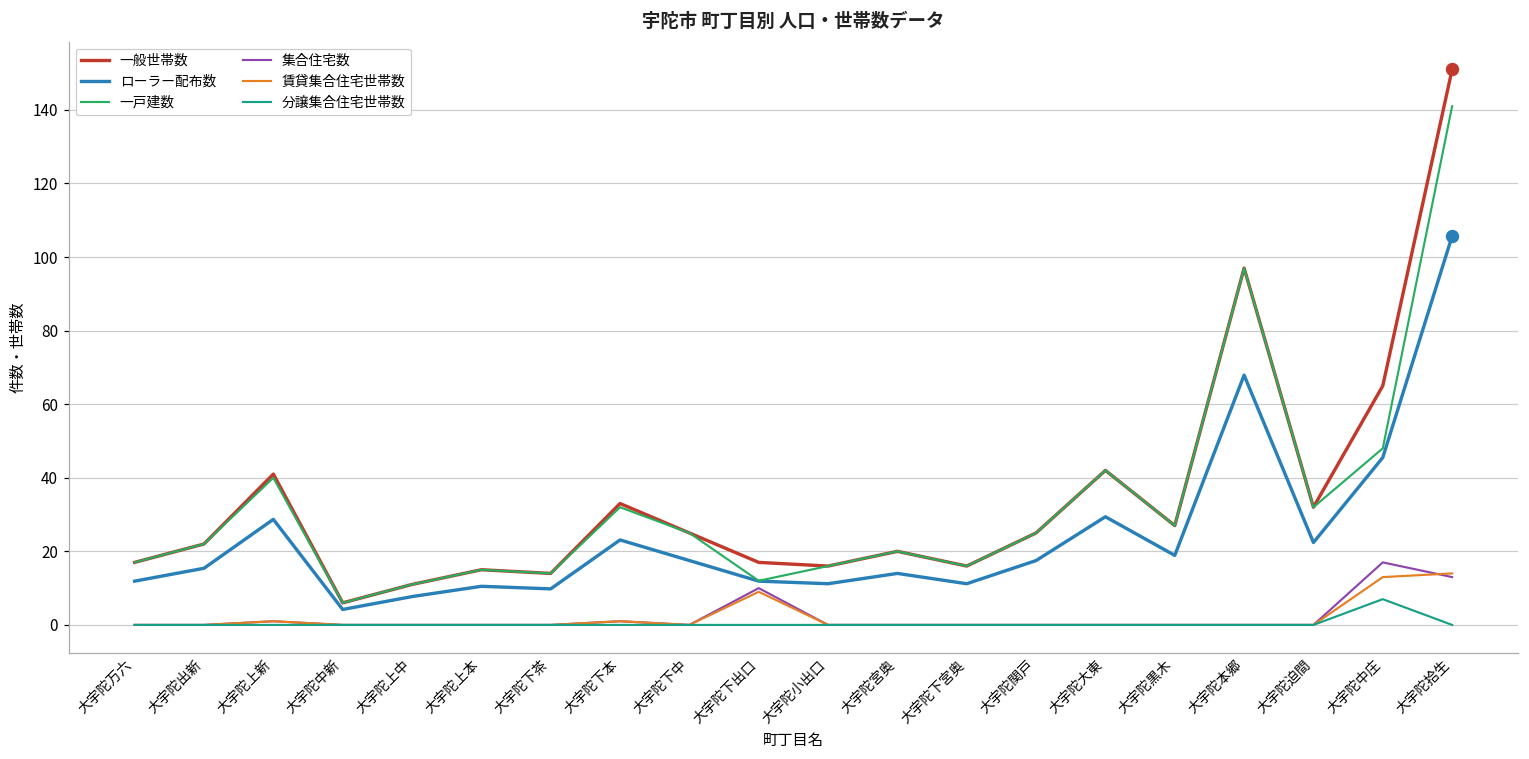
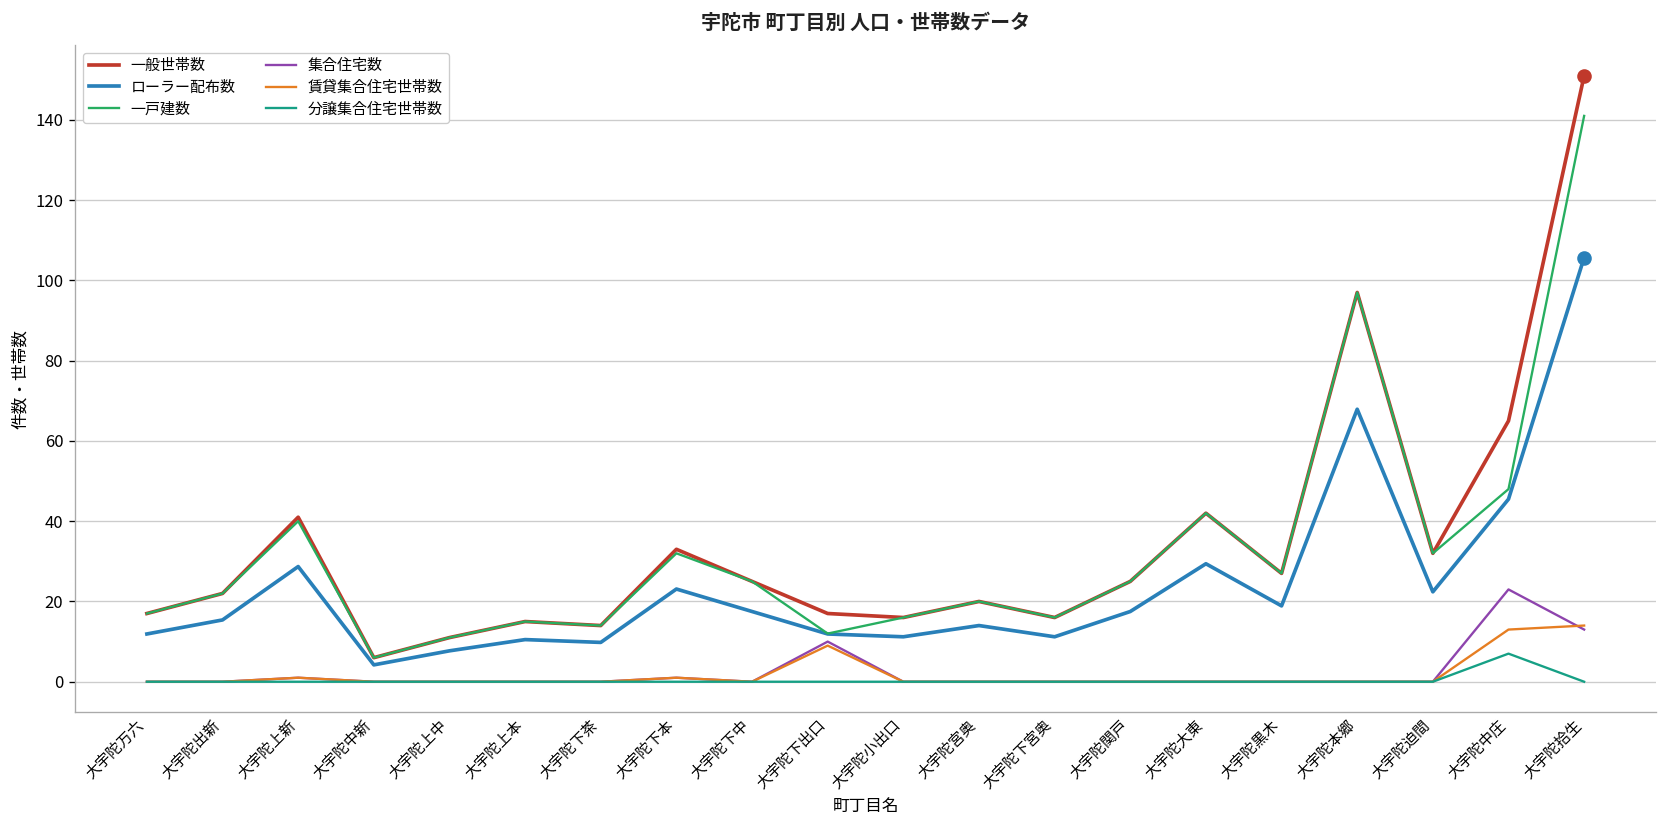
  {
    "集合住宅数": {
      "大宇陀下出口": 10,
-     "大宇陀中庄": 17,
+     "大宇陀中庄": 23,
      "大宇陀拾生": 13
    },
    "賃貸集合住宅世帯数": {
      "大宇陀下出口": 9,
      "大宇陀中庄": 13,
      "大宇陀拾生": 14
    }
  }
